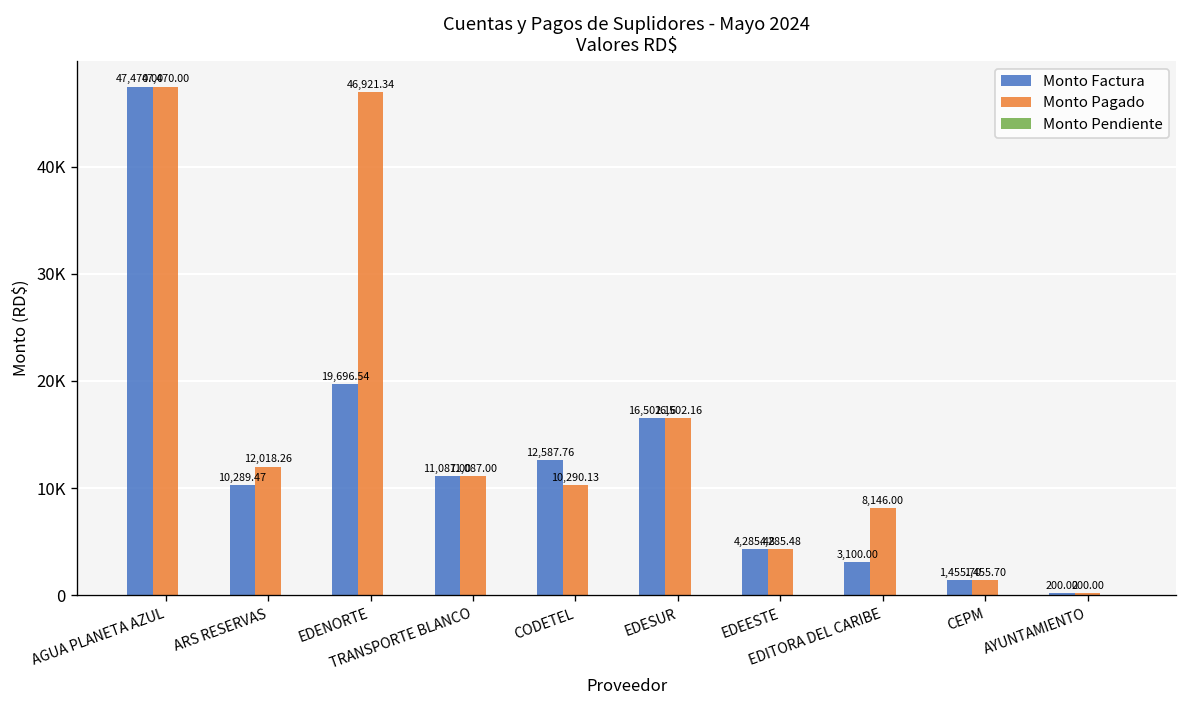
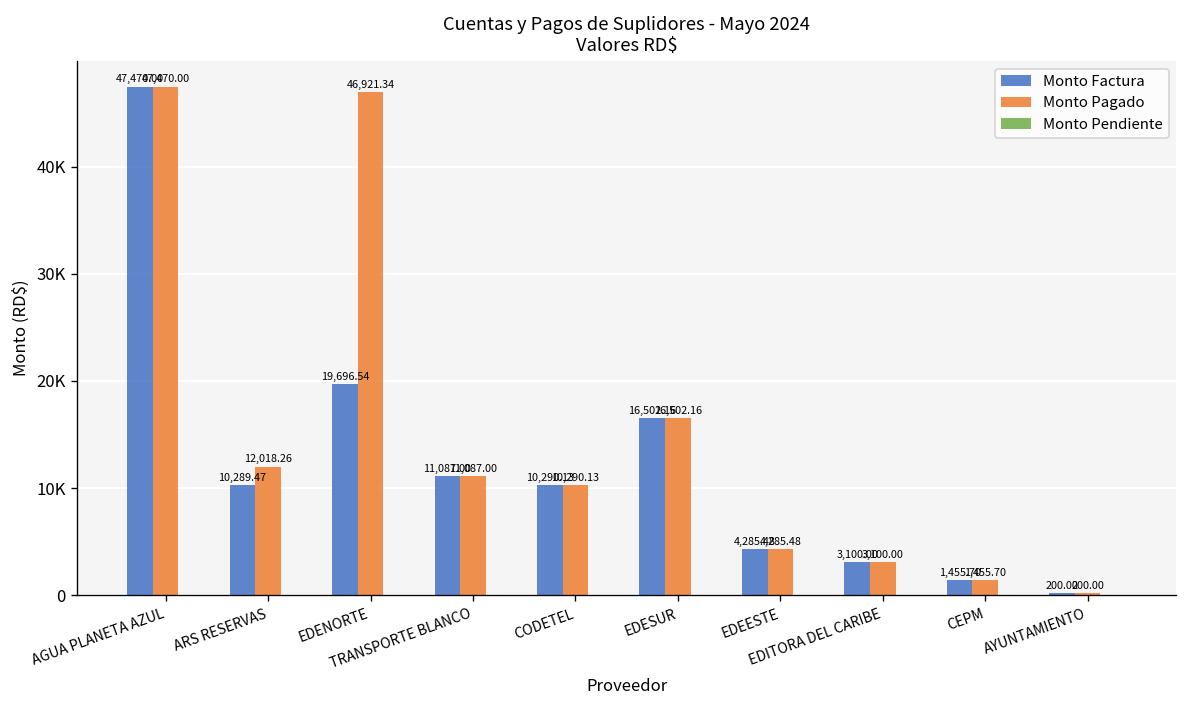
  {
    "Monto Factura": {
      "ARS RESERVAS": "10,289.47",
      "EDENORTE": "19,696.54",
-     "CODETEL": "12,587.76"
+     "CODETEL": "10,290.13"
    },
    "Monto Pagado": {
      "ARS RESERVAS": "12,018.26",
      "EDENORTE": "46,921.34",
-     "EDITORA DEL CARIBE": "8,146.00"
+     "EDITORA DEL CARIBE": "3,100.00"
    },
    "Monto Pendiente": {
      "AGUA PLANETA AZUL": "0",
      "ARS RESERVAS": "0",
      "EDENORTE": "0",
      "TRANSPORTE BLANCO": "0",
      "CODETEL": "0",
      "EDESUR": "0",
      "EDEESTE": "0",
      "EDITORA DEL CARIBE": "0",
      "CEPM": "0",
      "AYUNTAMIENTO": "0"
    }
  }
